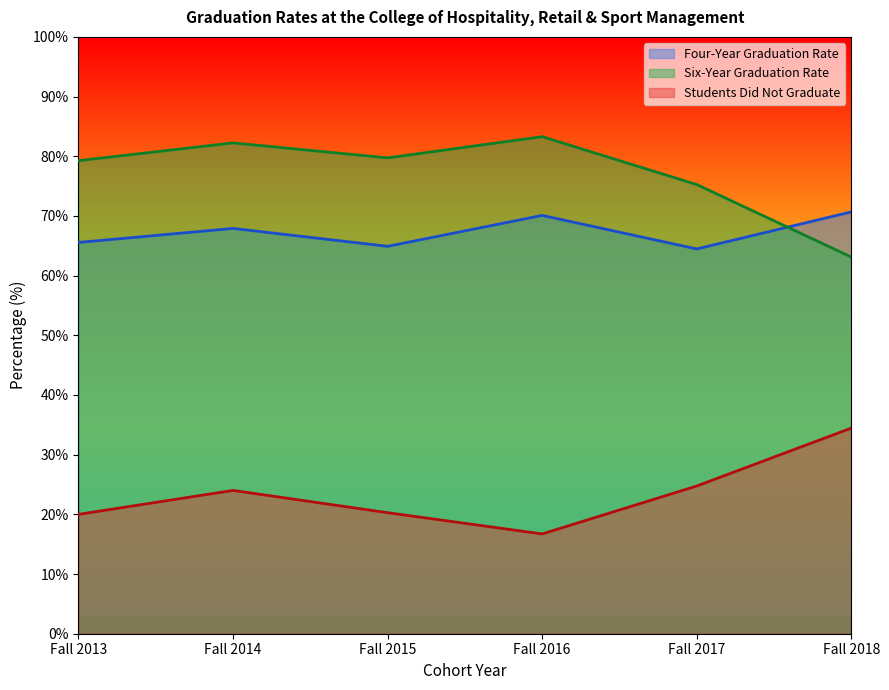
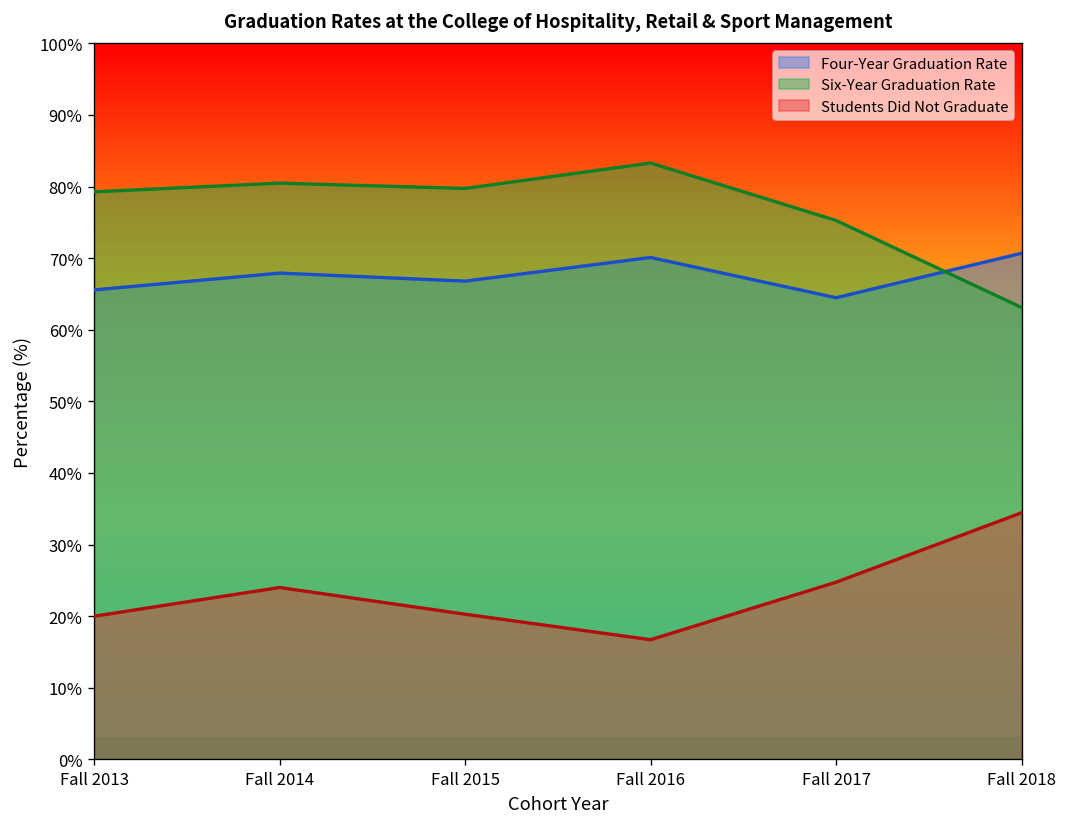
  {
    "Four-Year Graduation Rate": {
      "Fall 2013": "66%",
      "Fall 2014": "68%",
-     "Fall 2015": "65%",
+     "Fall 2015": "67%",
      "Fall 2016": "70%",
      "Fall 2017": "64%",
      "Fall 2018": "71%"
    },
    "Six-Year Graduation Rate": {
      "Fall 2013": "79%",
-     "Fall 2014": "82%",
+     "Fall 2014": "80%",
      "Fall 2015": "80%",
      "Fall 2016": "83%",
      "Fall 2017": "75%",
      "Fall 2018": "63%"
    },
    "Students Did Not Graduate": {
      "Fall 2013": "20%",
      "Fall 2014": "24%",
      "Fall 2015": "20%",
      "Fall 2016": "17%",
      "Fall 2017": "25%",
      "Fall 2018": "34%"
    }
  }
